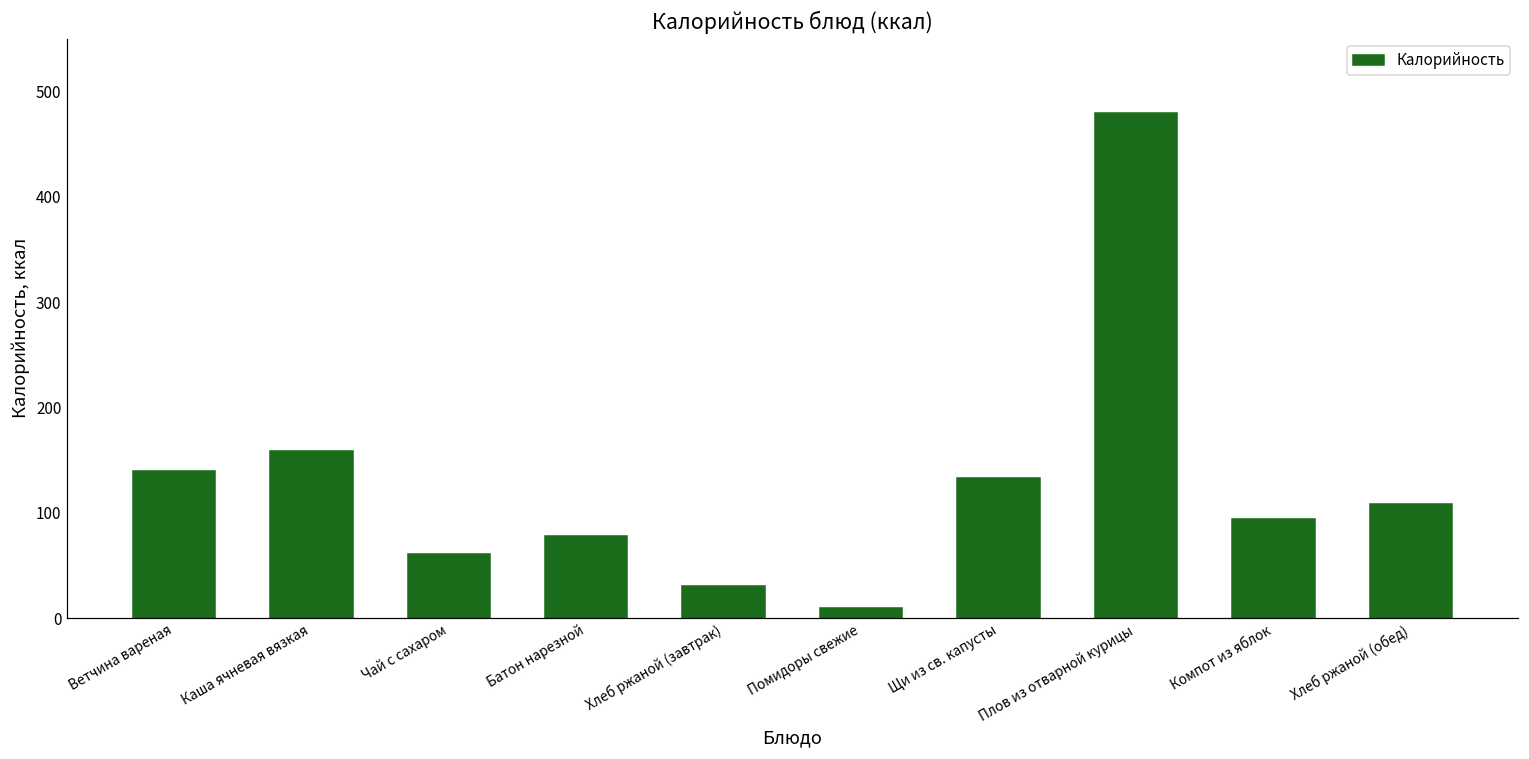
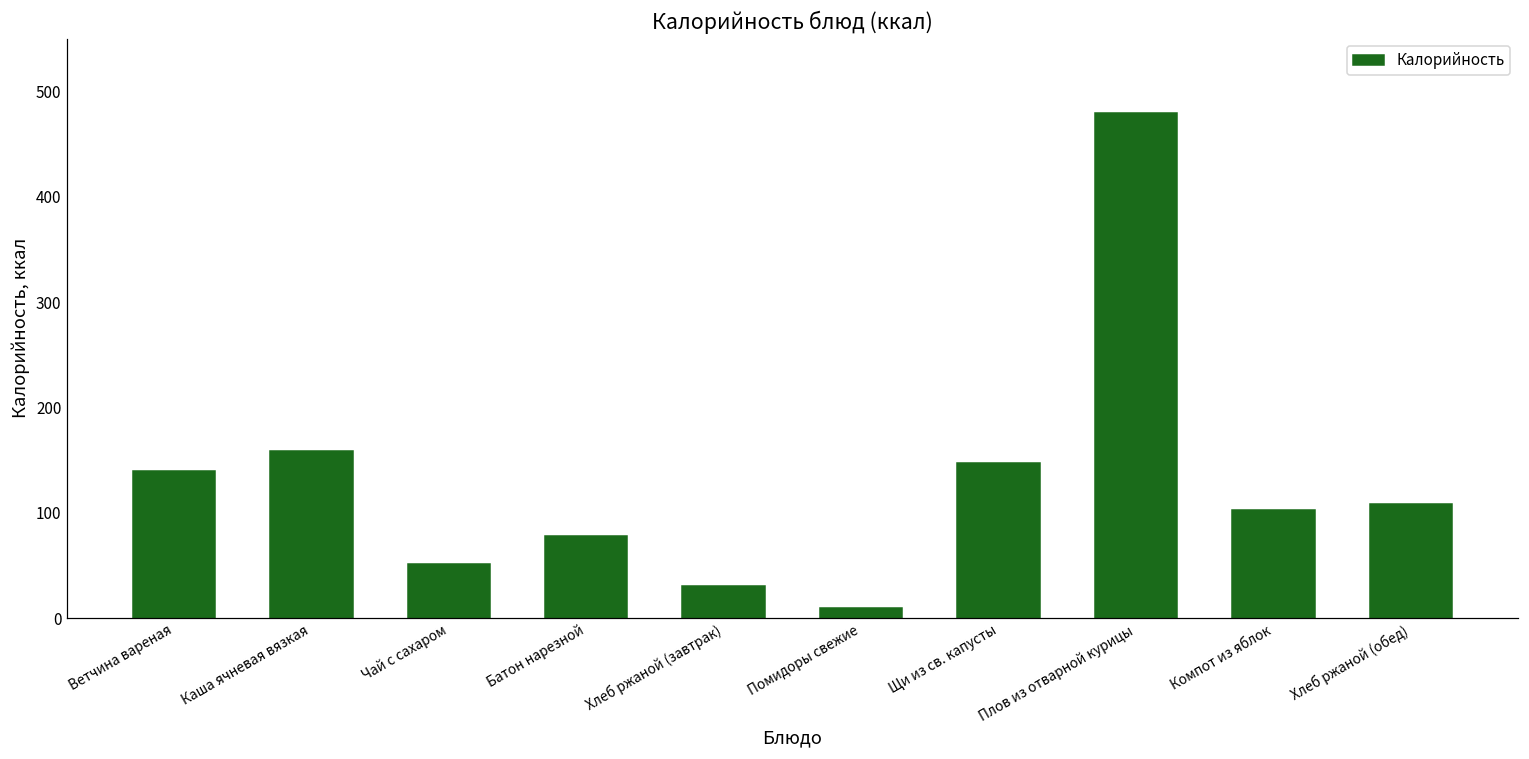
  {
    "Ветчина вареная": 140,
    "Каша ячневая вязкая": 160,
-   "Чай с сахаром": 60,
+   "Чай с сахаром": 50,
    "Батон нарезной": 80,
    "Хлеб ржаной (завтрак)": 30,
    "Помидоры свежие": 10,
-   "Щи из св. капусты": 130,
+   "Щи из св. капусты": 150,
    "Плов из отварной курицы": 480,
-   "Компот из яблок": 90,
+   "Компот из яблок": 100,
    "Хлеб ржаной (обед)": 110
  }
